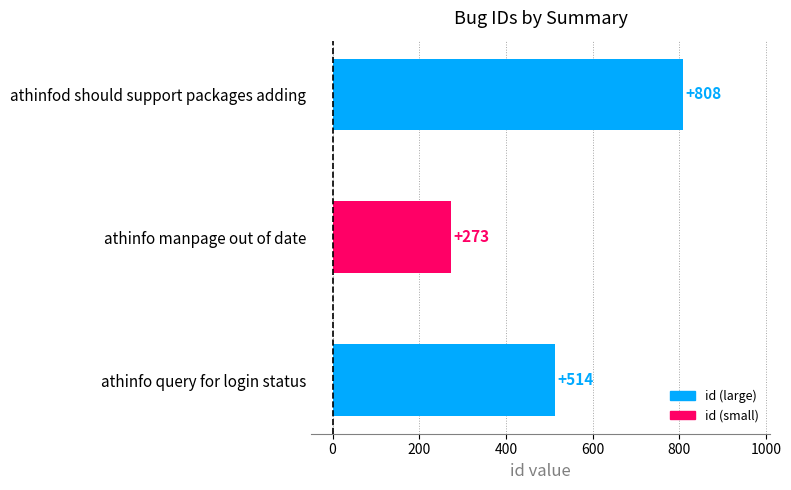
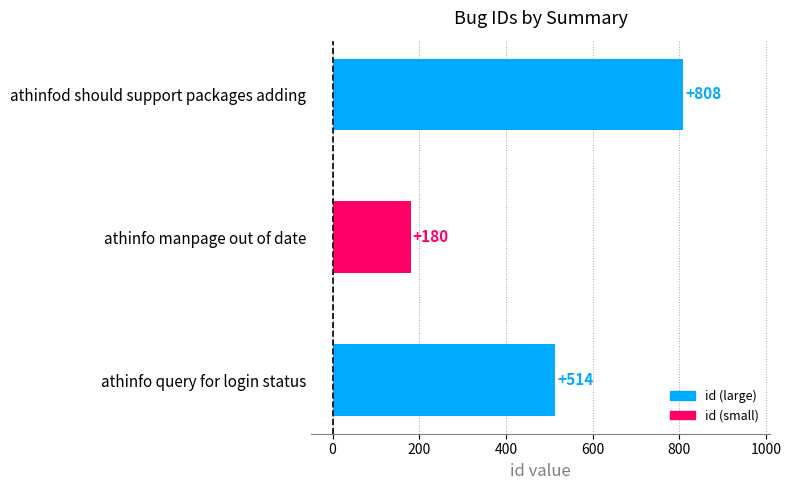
  {
    "athinfod should support packages adding": "+808",
-   "athinfo manpage out of date": "+273",
+   "athinfo manpage out of date": "+180",
    "athinfo query for login status": "+514"
  }
